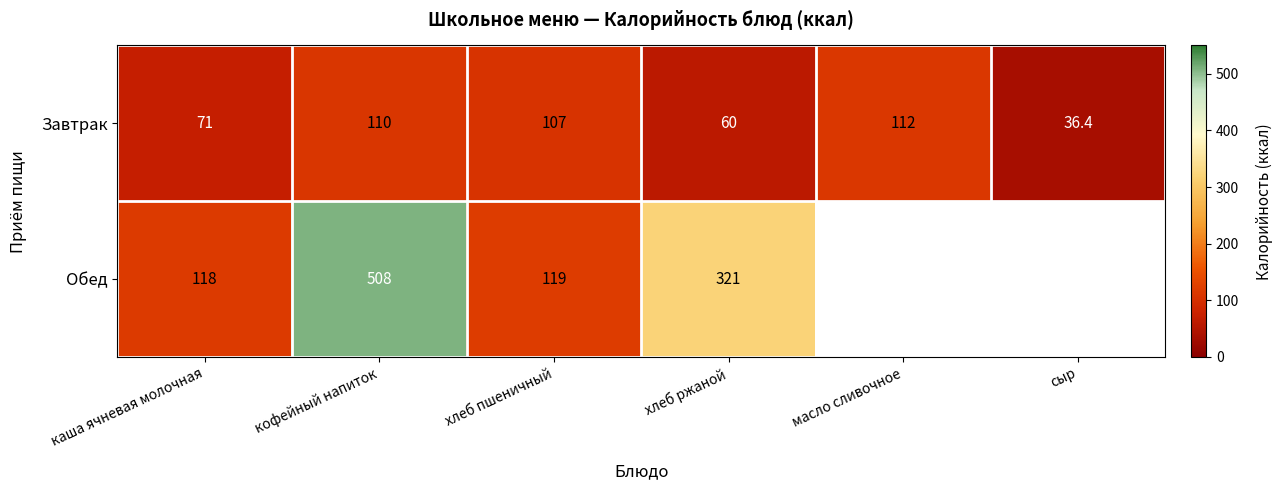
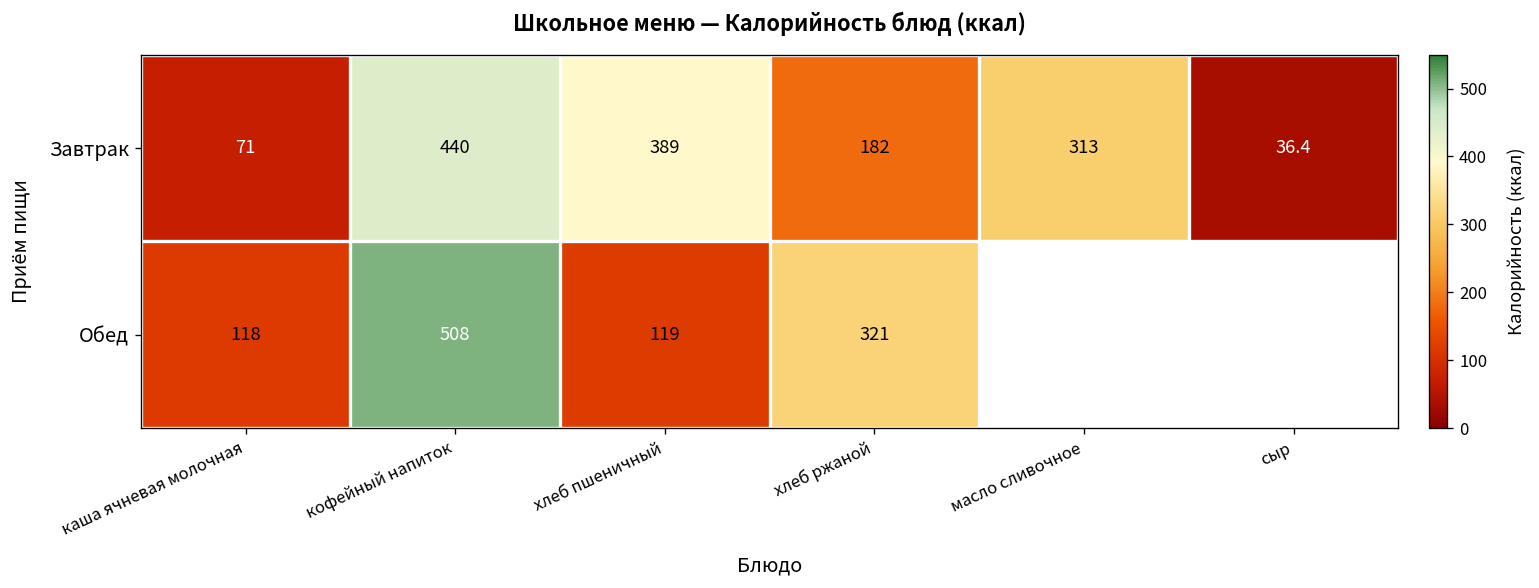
  {
    "Завтрак": {
      "каша ячневая молочная": 71,
-     "кофейный напиток": 110,
-     "хлеб пшеничный": 107,
-     "хлеб ржаной": 60,
-     "масло сливочное": 112,
+     "кофейный напиток": 440,
+     "хлеб пшеничный": 389,
+     "хлеб ржаной": 182,
+     "масло сливочное": 313,
      "сыр": 36.4
    },
    "Обед": {
      "каша ячневая молочная": 118,
      "кофейный напиток": 508,
      "хлеб пшеничный": 119,
      "хлеб ржаной": 321
    }
  }
